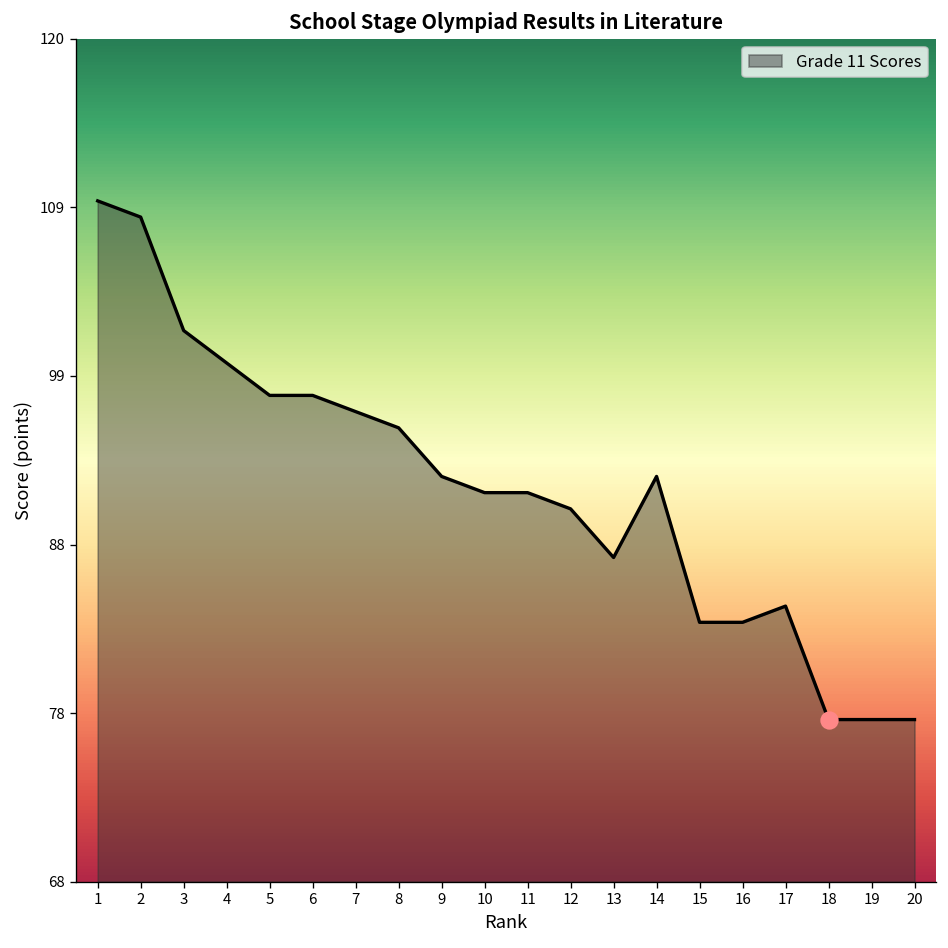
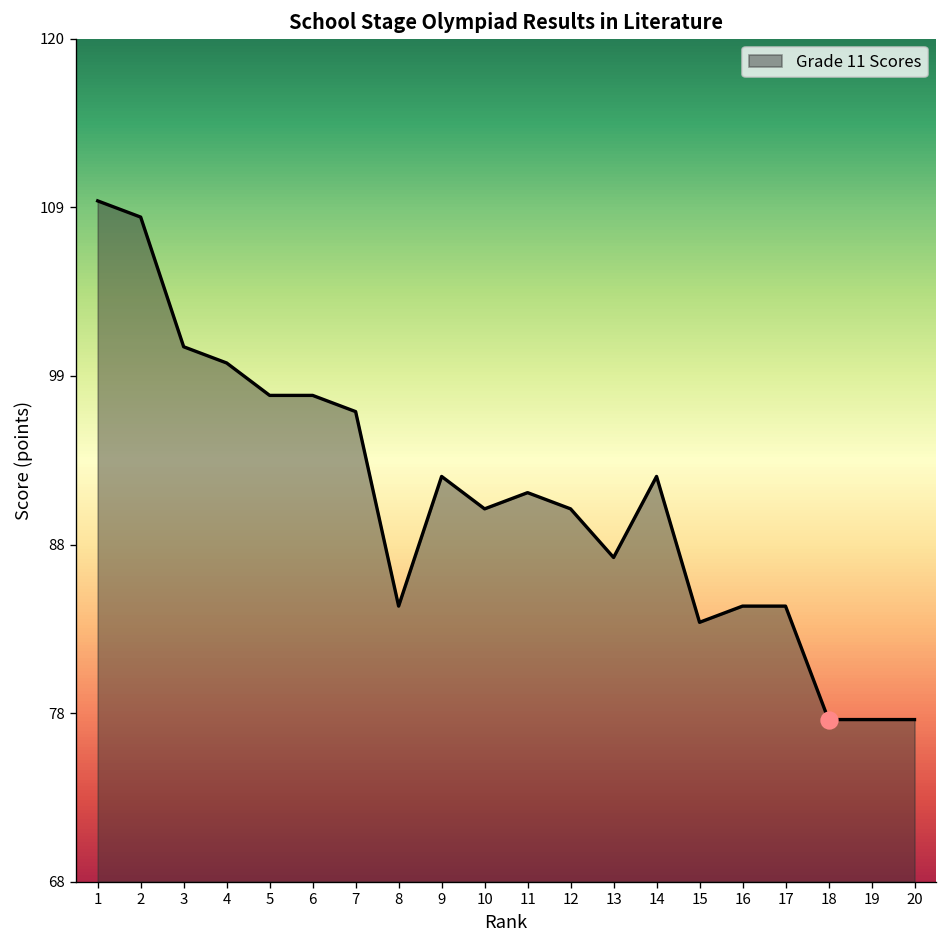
  {
    "Grade 11 Scores": {
      "1": 110,
      "2": 109,
-     "3": 102,
+     "3": 101,
      "4": 100,
      "5": 98,
      "6": 98,
      "7": 97,
-     "8": 96,
+     "8": 85,
      "9": 93,
-     "10": 92,
+     "10": 91,
      "11": 92,
      "12": 91,
      "13": 88,
      "14": 93,
      "15": 84,
-     "16": 84,
+     "16": 85,
      "17": 85,
      "19": 78,
      "20": 78
    }
  }
